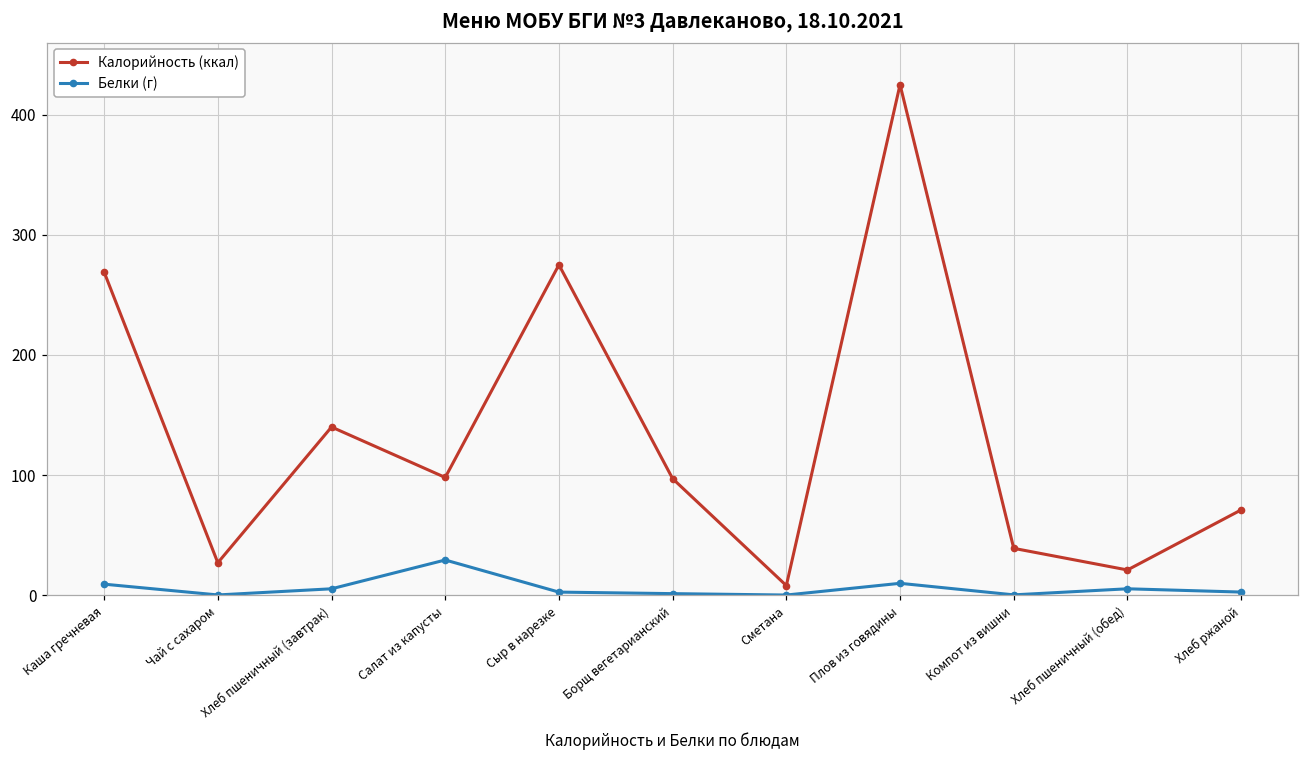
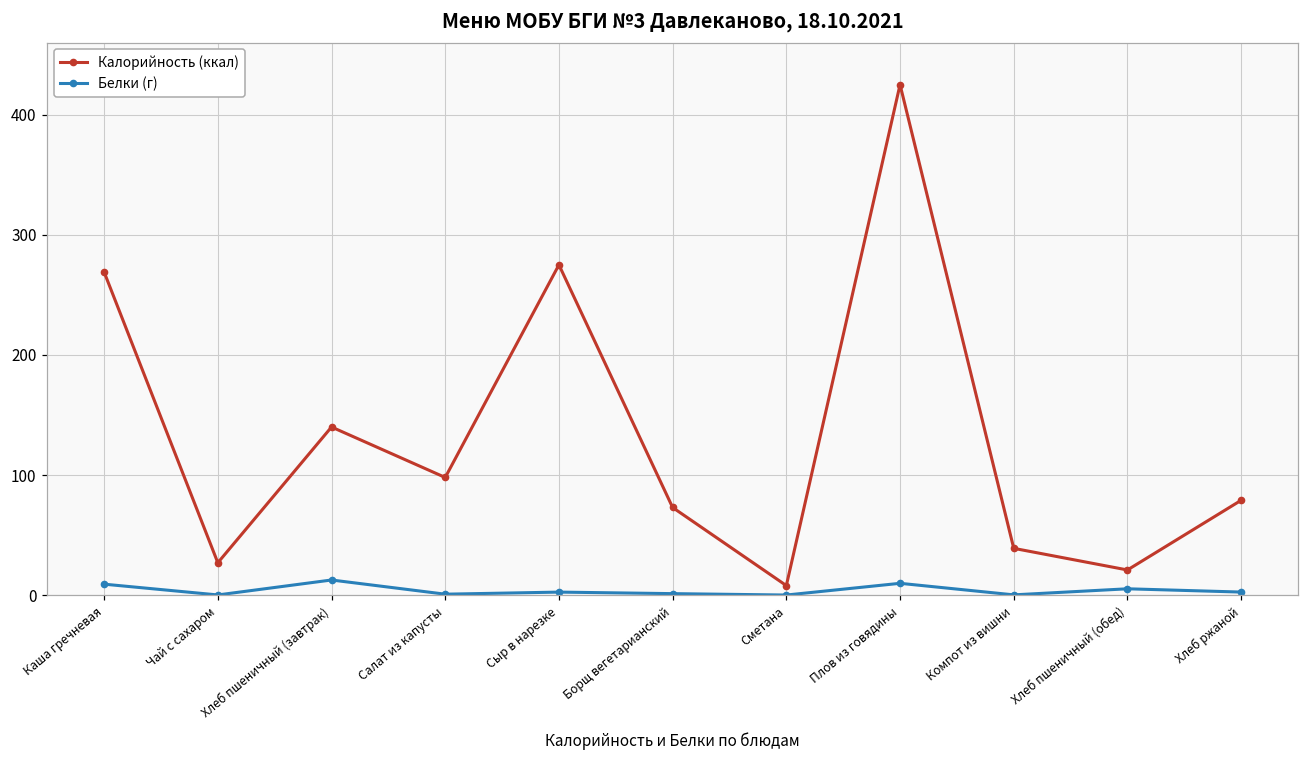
  {
    "Калорийность (ккал)": {
      "Каша гречневая": 269,
      "Чай с сахаром": 27,
      "Хлеб пшеничный (завтрак)": 140,
      "Салат из капусты": 98,
      "Сыр в нарезке": 275,
-     "Борщ вегетарианский": 97,
+     "Борщ вегетарианский": 73,
      "Сметана": 8,
      "Плов из говядины": 425,
      "Компот из вишни": 39,
      "Хлеб пшеничный (обед)": 21,
-     "Хлеб ржаной": 71
+     "Хлеб ржаной": 79
    },
    "Белки (г)": {
      "Каша гречневая": 9,
      "Чай с сахаром": 0,
-     "Хлеб пшеничный (завтрак)": 5,
-     "Салат из капусты": 29,
+     "Хлеб пшеничный (завтрак)": 13,
+     "Салат из капусты": 1,
      "Сыр в нарезке": 3,
      "Борщ вегетарианский": 1,
      "Сметана": 0,
      "Плов из говядины": 10,
      "Компот из вишни": 0,
      "Хлеб пшеничный (обед)": 5,
      "Хлеб ржаной": 3
    }
  }
